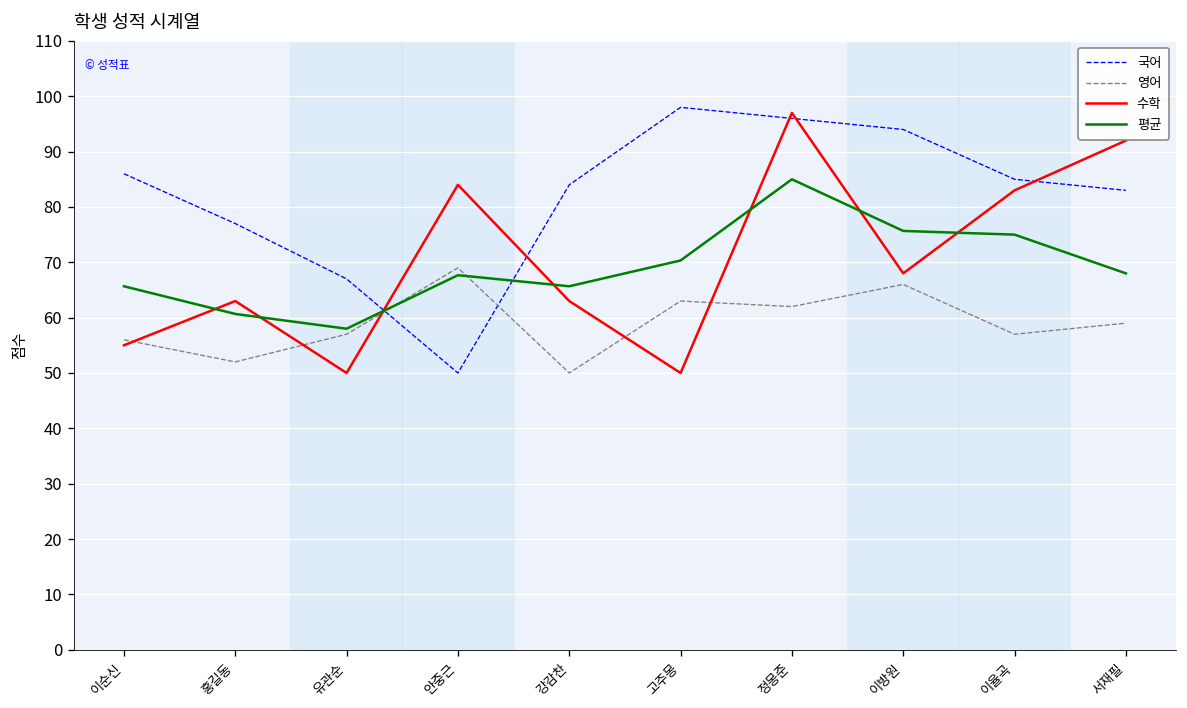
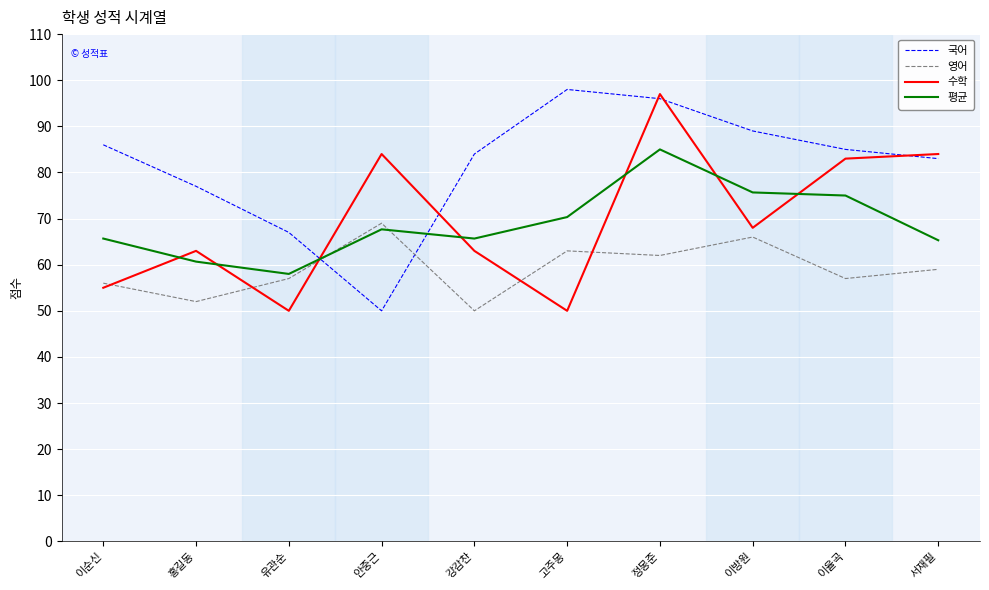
  {
    "국어": {
      "이순신": 86,
      "홍길동": 77,
      "유관순": 67,
      "안중근": 50,
      "강감찬": 84,
      "고주몽": 98,
      "정몽준": 96,
-     "이방원": 94,
+     "이방원": 89,
      "이율곡": 85,
      "서재필": 83
    },
    "영어": {
      "이순신": 56,
      "홍길동": 52,
      "유관순": 57,
      "안중근": 69,
      "강감찬": 50,
      "고주몽": 63,
      "정몽준": 62,
      "이방원": 66,
      "이율곡": 57,
      "서재필": 59
    },
    "수학": {
      "이순신": 55,
      "홍길동": 63,
      "유관순": 50,
      "안중근": 84,
      "강감찬": 63,
      "고주몽": 50,
      "정몽준": 97,
      "이방원": 68,
      "이율곡": 83,
-     "서재필": 92
+     "서재필": 84
    },
    "평균": {
      "이순신": 66,
      "홍길동": 61,
      "유관순": 58,
      "안중근": 68,
      "강감찬": 66,
      "고주몽": 70,
      "정몽준": 85,
      "이방원": 76,
      "이율곡": 75,
-     "서재필": 68
+     "서재필": 65
    }
  }
